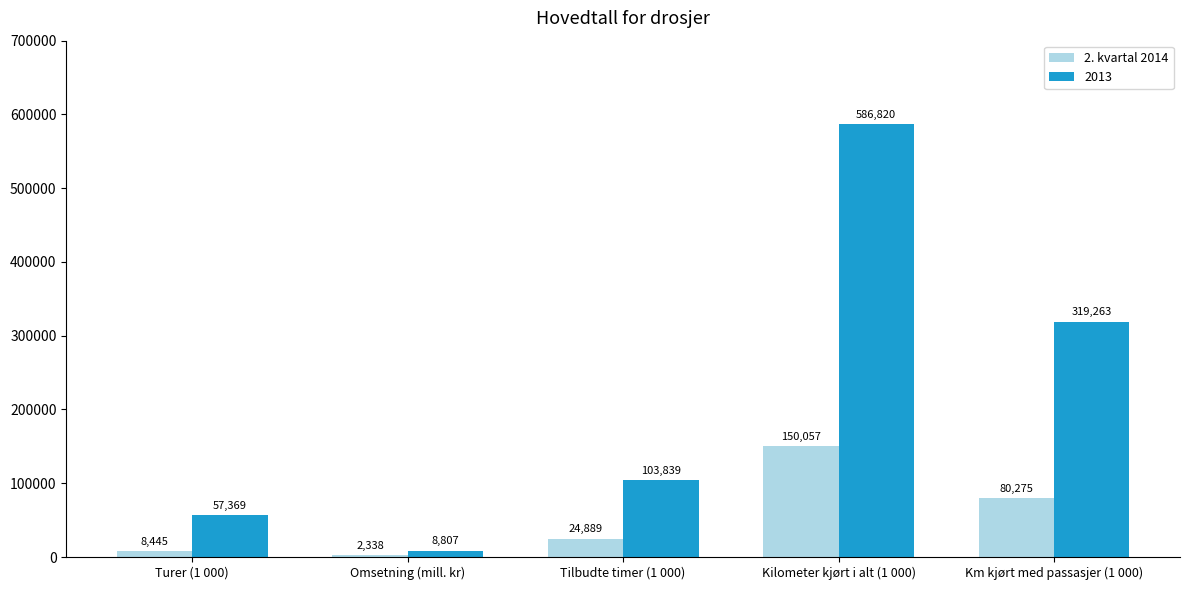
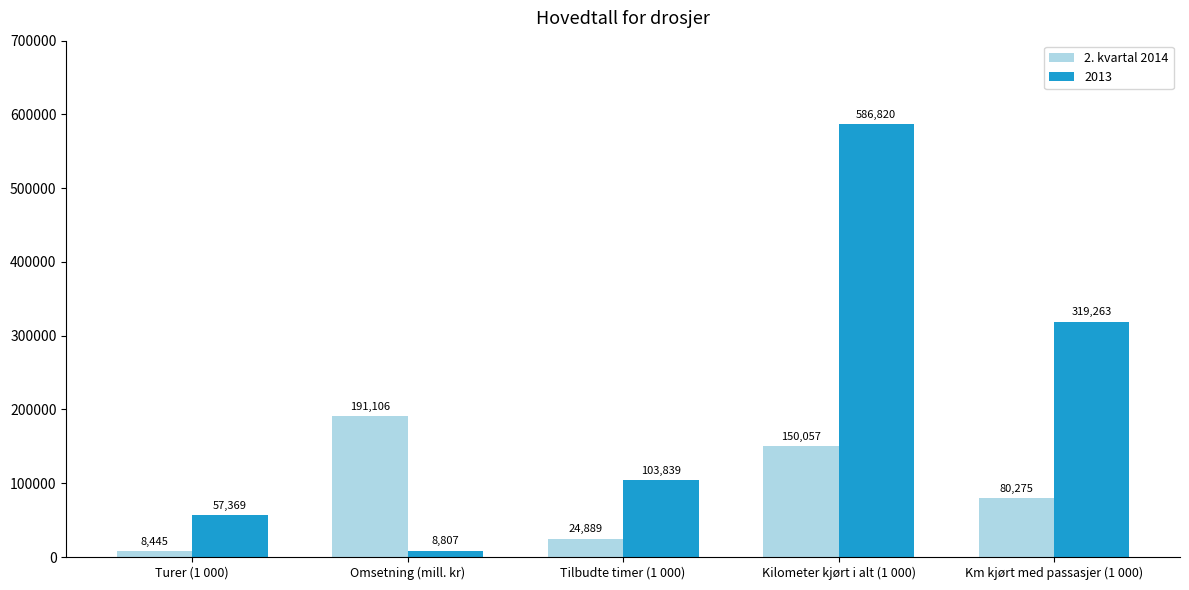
  {
    "2. kvartal 2014": {
      "Turer (1 000)": "8,445",
-     "Omsetning (mill. kr)": "2,338",
+     "Omsetning (mill. kr)": "191,106",
      "Tilbudte timer (1 000)": "24,889",
      "Kilometer kjørt i alt (1 000)": "150,057",
      "Km kjørt med passasjer (1 000)": "80,275"
    },
    "2013": {
      "Turer (1 000)": "57,369",
      "Omsetning (mill. kr)": "8,807",
      "Tilbudte timer (1 000)": "103,839",
      "Kilometer kjørt i alt (1 000)": "586,820",
      "Km kjørt med passasjer (1 000)": "319,263"
    }
  }
